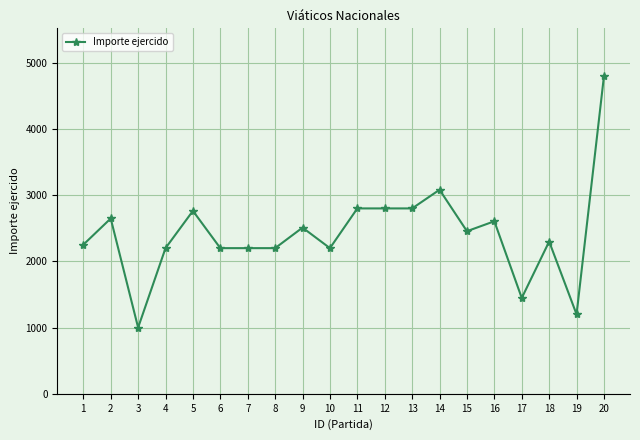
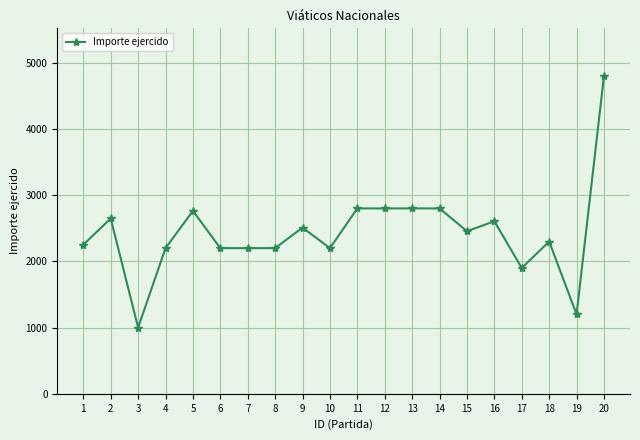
  {
    "1": 2300,
    "2": 2600,
    "3": 1000,
    "4": 2200,
    "5": 2800,
    "6": 2200,
    "7": 2200,
    "8": 2200,
    "9": 2500,
    "10": 2200,
    "11": 2800,
    "12": 2800,
    "13": 2800,
-   "14": 3100,
+   "14": 2800,
    "15": 2500,
    "16": 2600,
-   "17": 1400,
+   "17": 1900,
    "18": 2300,
    "19": 1200,
    "20": 4800
  }
